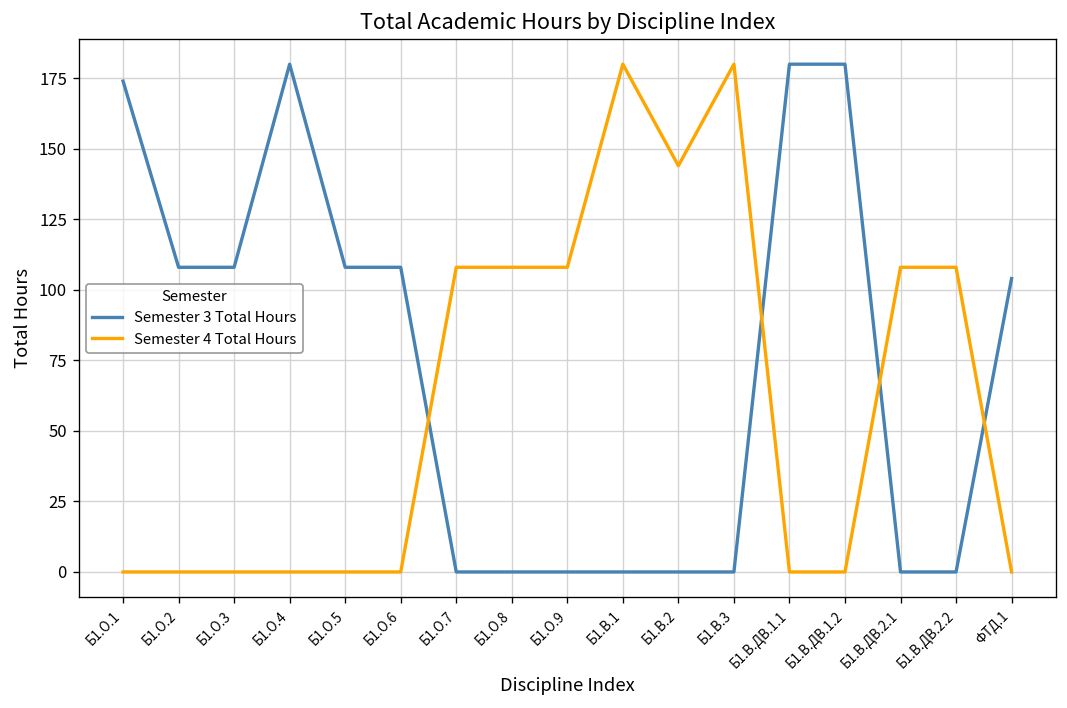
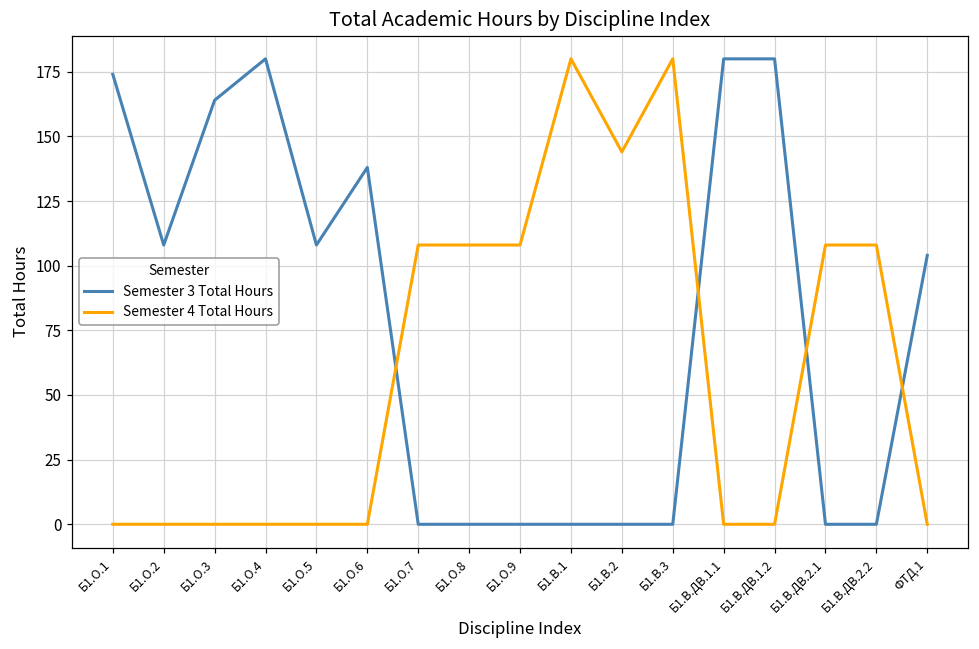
  {
    "Semester 3 Total Hours": {
      "Б1.О.1": 174,
      "Б1.О.2": 108,
-     "Б1.О.3": 108,
+     "Б1.О.3": 164,
      "Б1.О.4": 180,
      "Б1.О.5": 108,
-     "Б1.О.6": 108,
+     "Б1.О.6": 138,
      "Б1.О.7": 0,
      "Б1.О.8": 0,
      "Б1.О.9": 0,
      "Б1.В.1": 0,
      "Б1.В.2": 0,
      "Б1.В.3": 0,
      "Б1.В.ДВ.1.1": 180,
      "Б1.В.ДВ.1.2": 180,
      "Б1.В.ДВ.2.1": 0,
      "Б1.В.ДВ.2.2": 0,
      "ФТД.1": 104
    },
    "Semester 4 Total Hours": {
      "Б1.О.1": 0,
      "Б1.О.2": 0,
      "Б1.О.3": 0,
      "Б1.О.4": 0,
      "Б1.О.5": 0,
      "Б1.О.6": 0,
      "Б1.О.7": 108,
      "Б1.О.8": 108,
      "Б1.О.9": 108,
      "Б1.В.1": 180,
      "Б1.В.2": 144,
      "Б1.В.3": 180,
      "Б1.В.ДВ.1.1": 0,
      "Б1.В.ДВ.1.2": 0,
      "Б1.В.ДВ.2.1": 108,
      "Б1.В.ДВ.2.2": 108,
      "ФТД.1": 0
    }
  }
